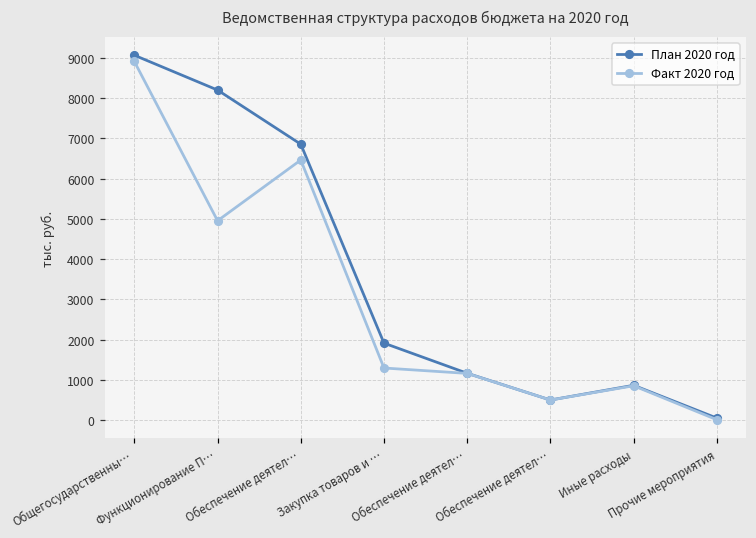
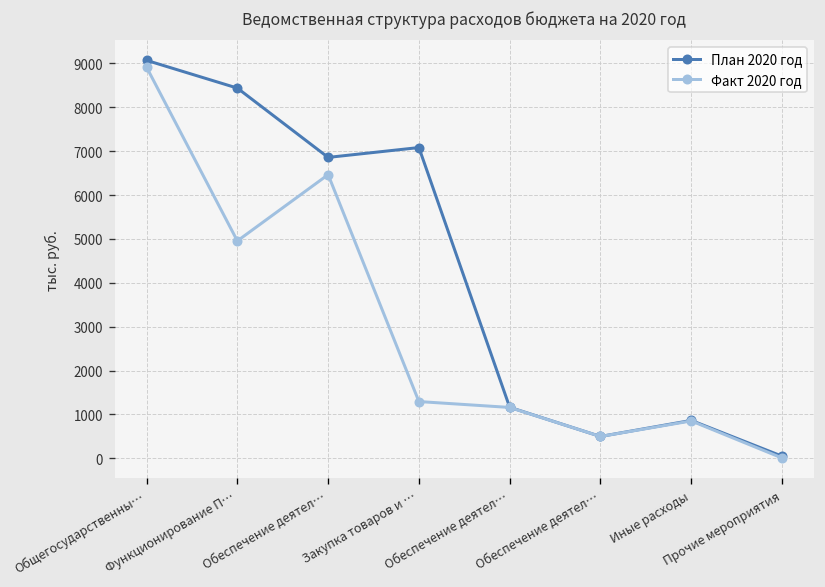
  {
    "План 2020 год": {
      "Общегосударственны…": 9100,
-     "Функционирование П…": 8200,
-     "Закупка товаров и …": 1900
+     "Функционирование П…": 8400,
+     "Закупка товаров и …": 7100
    },
    "Факт 2020 год": {
      "Общегосударственны…": 8900,
      "Функционирование П…": 5000,
      "Закупка товаров и …": 1300
    }
  }
